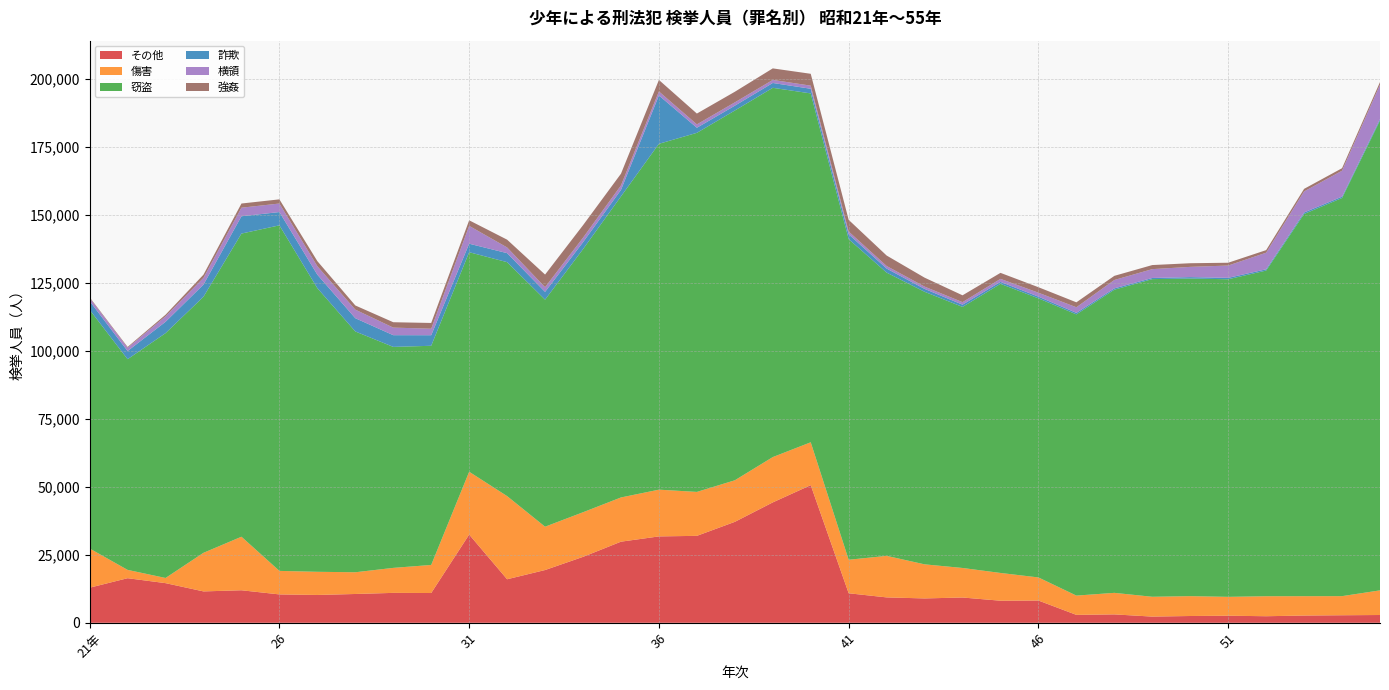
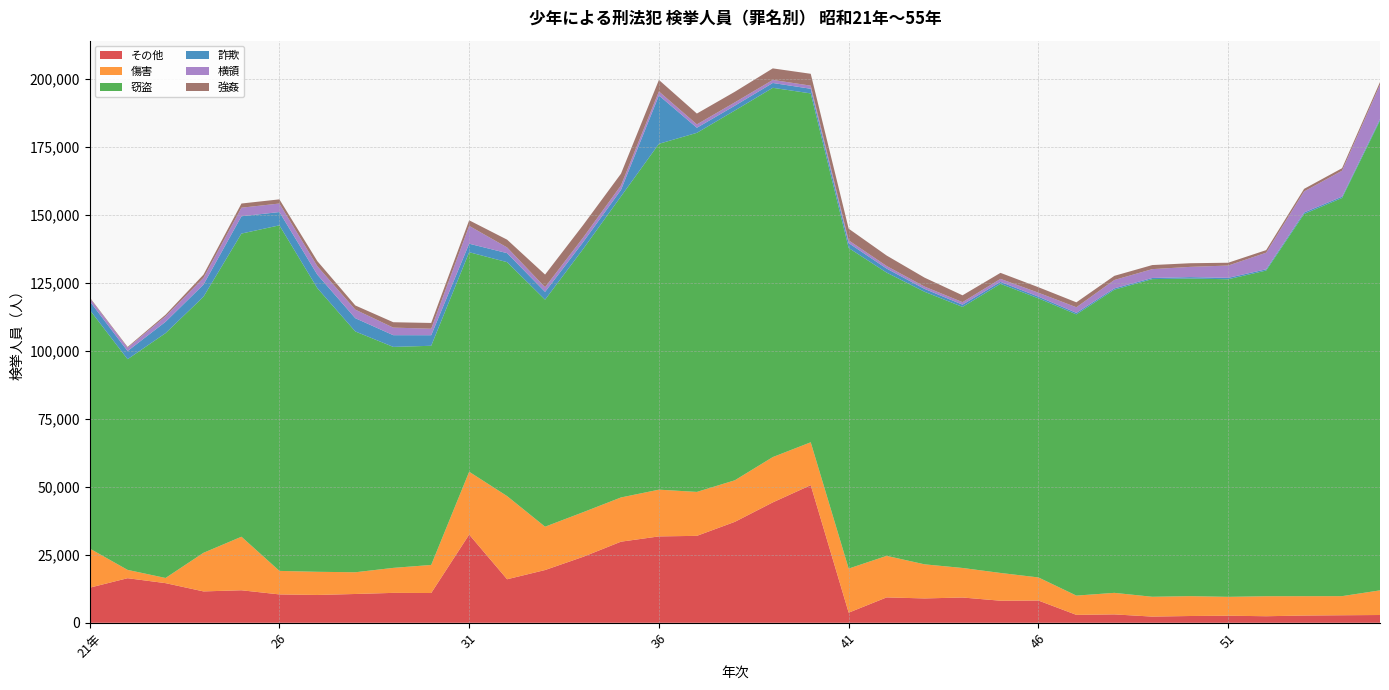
  {
    "その他": {
      "21年": "13,000",
      "26": "10,000",
      "31": "32,000",
      "36": "32,000",
-     "41": "11,000",
+     "41": "4,000",
      "46": "8,000",
      "51": "3,000"
    },
    "傷害": {
      "21年": "14,000",
      "26": "9,000",
      "31": "23,000",
      "36": "17,000",
-     "41": "12,000",
+     "41": "16,000",
      "46": "9,000",
      "51": "7,000"
    },
    "窃盗": {
      "21年": "88,000",
      "26": "127,000",
      "31": "81,000",
      "36": "127,000",
      "41": "118,000"
    },
    "詐欺": {
      "21年": "3,000",
      "26": "5,000",
      "31": "3,000",
      "36": "18,000",
      "41": "2,000"
    },
    "横領": {
      "26": "3,000",
      "31": "7,000",
      "36": "1,000",
      "41": "1,000",
      "46": "1,000",
      "51": "5,000"
    },
    "強姦": {
      "26": "2,000",
      "31": "2,000",
      "36": "4,000",
      "41": "4,000",
      "46": "2,000",
      "51": "1,000"
    }
  }
